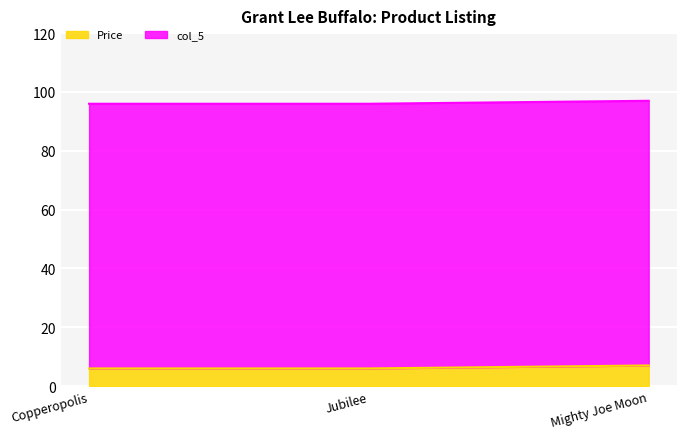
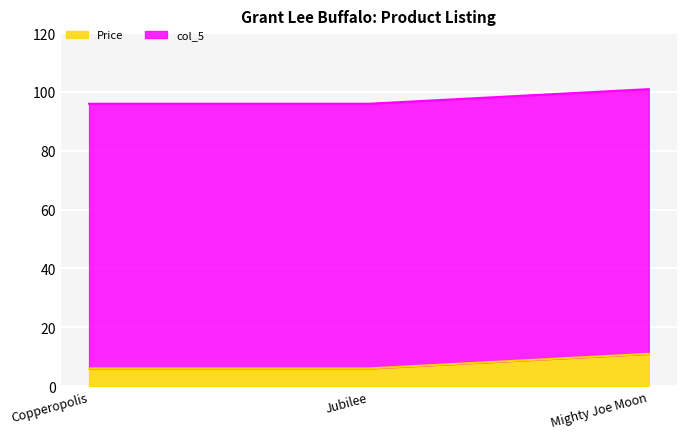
  {
    "Price": {
      "Copperopolis": 6,
      "Jubilee": 6,
-     "Mighty Joe Moon": 7
+     "Mighty Joe Moon": 11
    },
    "col_5": {
      "Copperopolis": 90,
      "Jubilee": 90,
      "Mighty Joe Moon": 90
    }
  }
